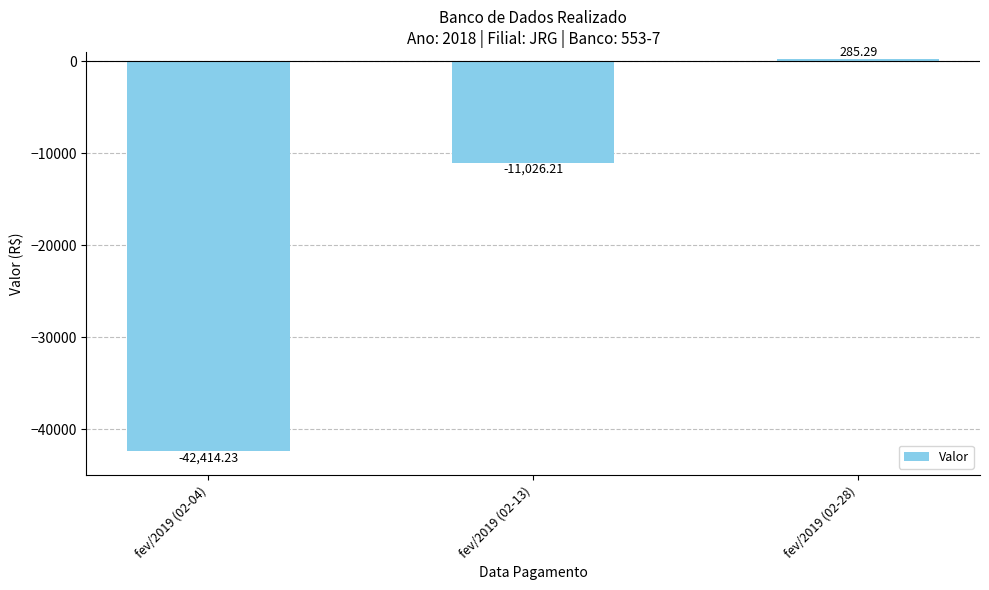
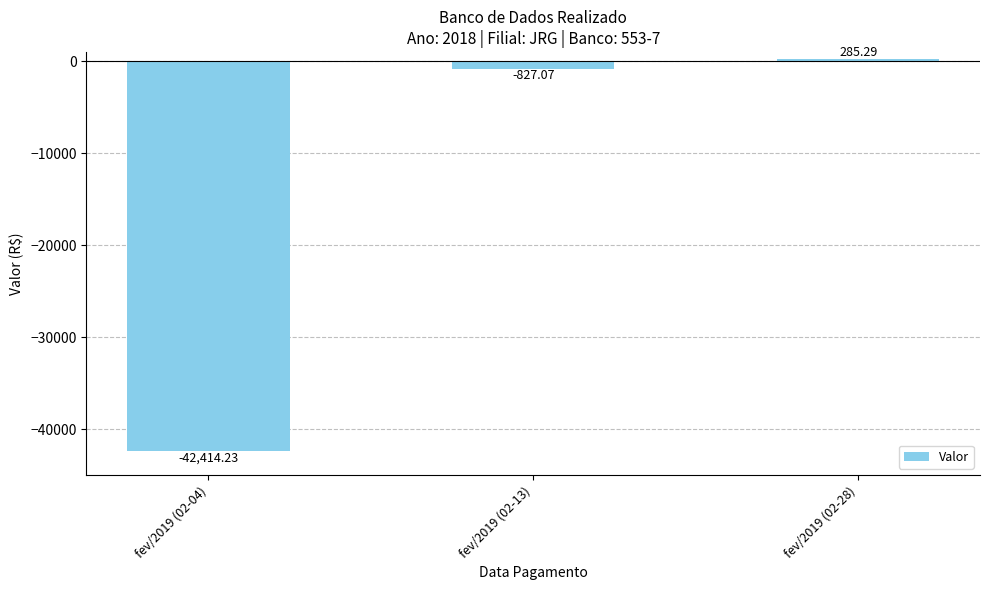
  {
    "fev/2019 (02-04)": "-42,414.23",
-   "fev/2019 (02-13)": "-11,026.21",
+   "fev/2019 (02-13)": "-827.07",
    "fev/2019 (02-28)": "285.29"
  }
